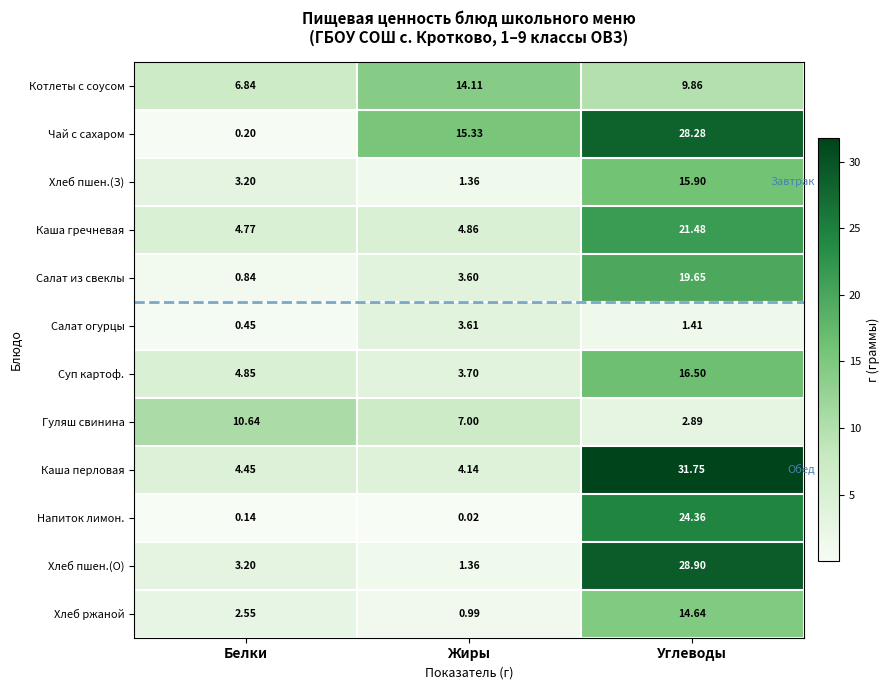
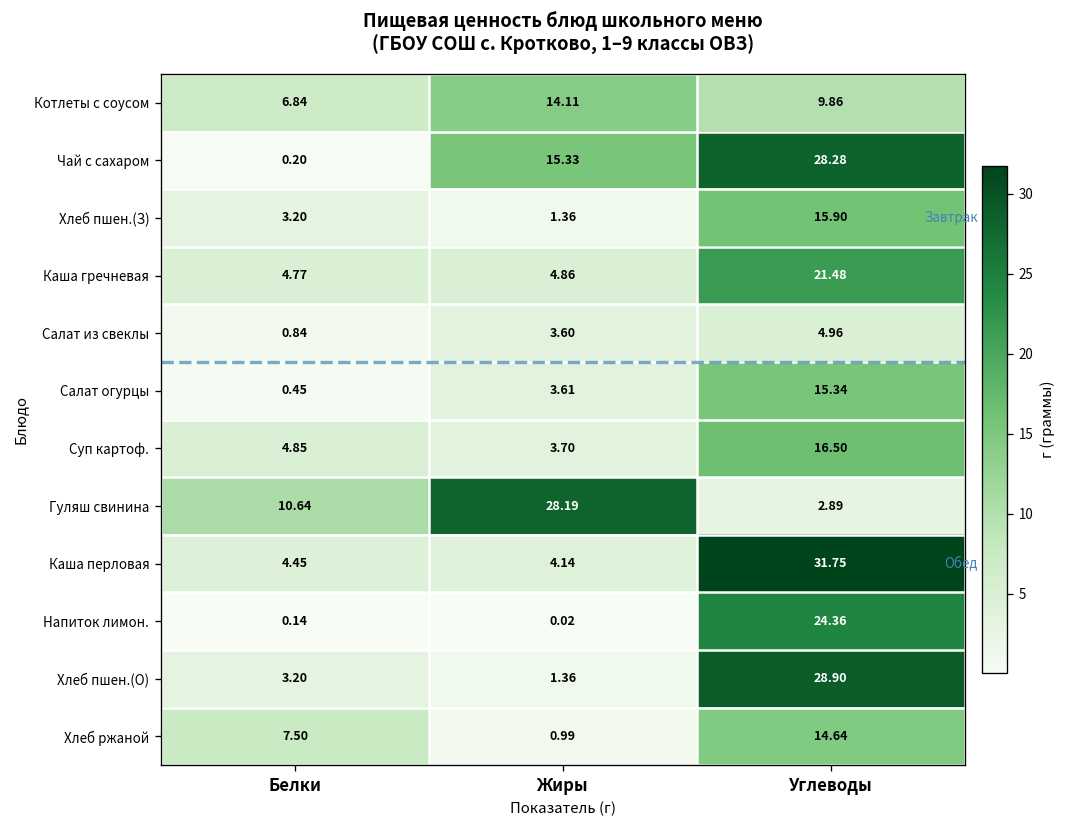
  {
    "Котлеты с соусом": {
      "Белки": 6.84,
      "Жиры": 14.11,
      "Углеводы": 9.86
    },
    "Чай с сахаром": {
      "Белки": 0.20,
      "Жиры": 15.33,
      "Углеводы": 28.28
    },
    "Хлеб пшен.(З)": {
      "Белки": 3.20,
      "Жиры": 1.36
    },
    "Каша гречневая": {
      "Белки": 4.77,
      "Жиры": 4.86,
      "Углеводы": 21.48
    },
    "Салат из свеклы": {
      "Белки": 0.84,
      "Жиры": 3.60,
-     "Углеводы": 19.65
+     "Углеводы": 4.96
    },
    "Салат огурцы": {
      "Белки": 0.45,
      "Жиры": 3.61,
-     "Углеводы": 1.41
+     "Углеводы": 15.34
    },
    "Суп картоф.": {
      "Белки": 4.85,
      "Жиры": 3.70,
      "Углеводы": 16.50
    },
    "Гуляш свинина": {
      "Белки": 10.64,
-     "Жиры": 7.00,
+     "Жиры": 28.19,
      "Углеводы": 2.89
    },
    "Каша перловая": {
      "Белки": 4.45,
      "Жиры": 4.14
    },
    "Напиток лимон.": {
      "Белки": 0.14,
      "Жиры": 0.02,
      "Углеводы": 24.36
    },
    "Хлеб пшен.(О)": {
      "Белки": 3.20,
      "Жиры": 1.36,
      "Углеводы": 28.90
    },
    "Хлеб ржаной": {
-     "Белки": 2.55,
+     "Белки": 7.50,
      "Жиры": 0.99,
      "Углеводы": 14.64
    }
  }
